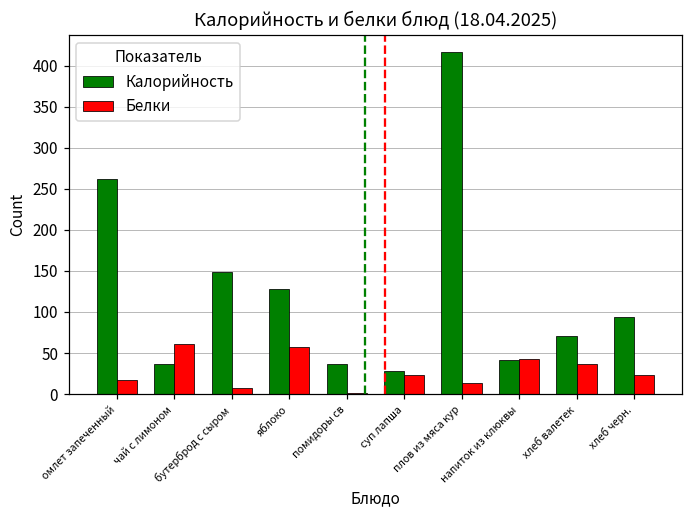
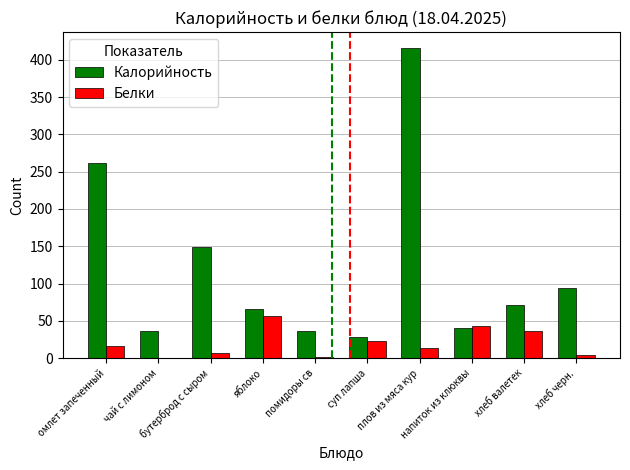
  {
    "Калорийность": {
      "омлет запеченный": 260,
      "чай с лимоном": 40,
      "бутерброд с сыром": 150,
-     "яблоко": 130,
+     "яблоко": 70,
      "помидоры св": 40,
      "суп лапша": 30,
      "плов из мяса кур": 420,
      "напиток из клюквы": 40,
      "хлеб валетек": 70,
      "хлеб черн.": 90
    },
    "Белки": {
      "омлет запеченный": 20,
-     "чай с лимоном": 60,
+     "чай с лимоном": 0,
      "бутерброд с сыром": 10,
      "яблоко": 60,
      "суп лапша": 20,
      "плов из мяса кур": 10,
      "напиток из клюквы": 40,
      "хлеб валетек": 40,
-     "хлеб черн.": 20
+     "хлеб черн.": 0
    }
  }
